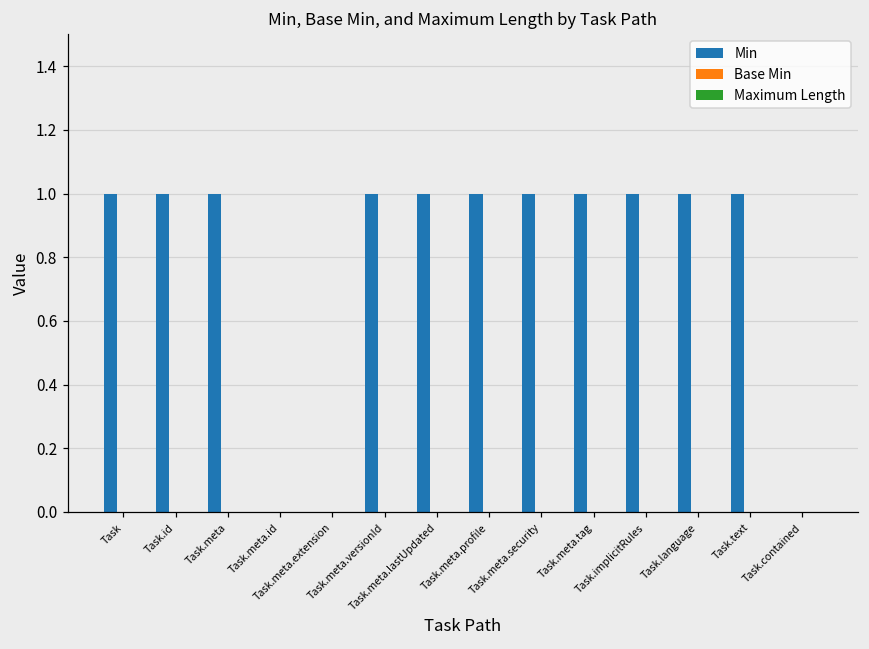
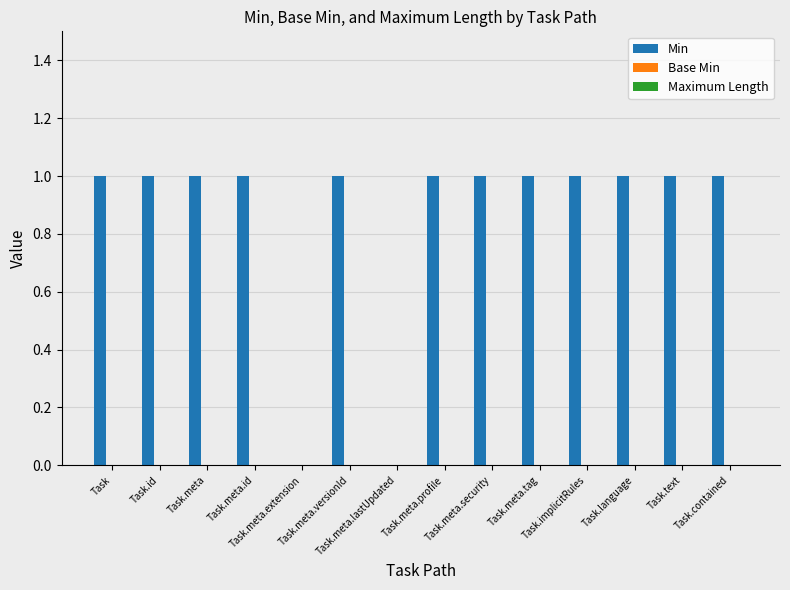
  {
    "Min": {
      "Task": 1,
      "Task.id": 1,
      "Task.meta": 1,
-     "Task.meta.id": 0,
+     "Task.meta.id": 1,
      "Task.meta.extension": 0,
      "Task.meta.versionId": 1,
-     "Task.meta.lastUpdated": 1,
+     "Task.meta.lastUpdated": 0,
      "Task.meta.profile": 1,
      "Task.meta.security": 1,
      "Task.meta.tag": 1,
      "Task.implicitRules": 1,
      "Task.language": 1,
      "Task.text": 1,
-     "Task.contained": 0
+     "Task.contained": 1
    },
    "Base Min": {
      "Task": 0,
      "Task.id": 0,
      "Task.meta": 0,
      "Task.meta.id": 0,
      "Task.meta.extension": 0,
      "Task.meta.versionId": 0,
      "Task.meta.lastUpdated": 0,
      "Task.meta.profile": 0,
      "Task.meta.security": 0,
      "Task.meta.tag": 0,
      "Task.implicitRules": 0,
      "Task.language": 0,
      "Task.text": 0,
      "Task.contained": 0
    },
    "Maximum Length": {
      "Task": 0,
      "Task.id": 0,
      "Task.meta": 0,
      "Task.meta.id": 0,
      "Task.meta.extension": 0,
      "Task.meta.versionId": 0,
      "Task.meta.lastUpdated": 0,
      "Task.meta.profile": 0,
      "Task.meta.security": 0,
      "Task.meta.tag": 0,
      "Task.implicitRules": 0,
      "Task.language": 0,
      "Task.text": 0,
      "Task.contained": 0
    }
  }
